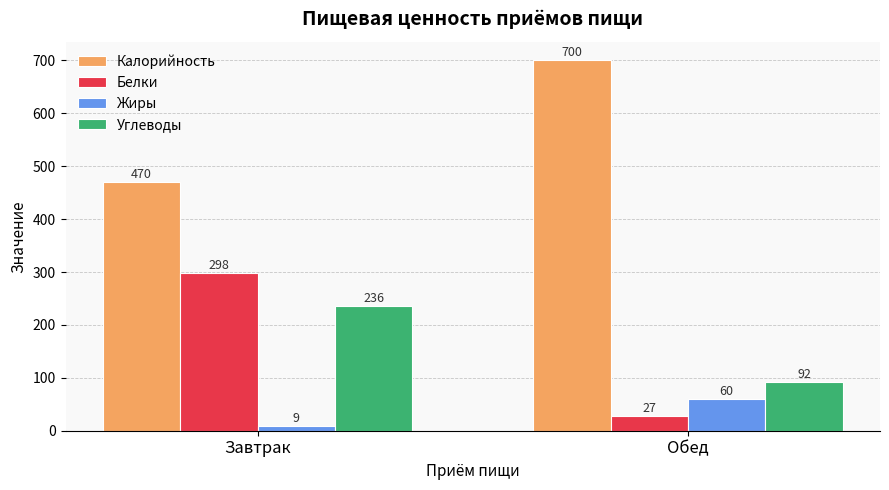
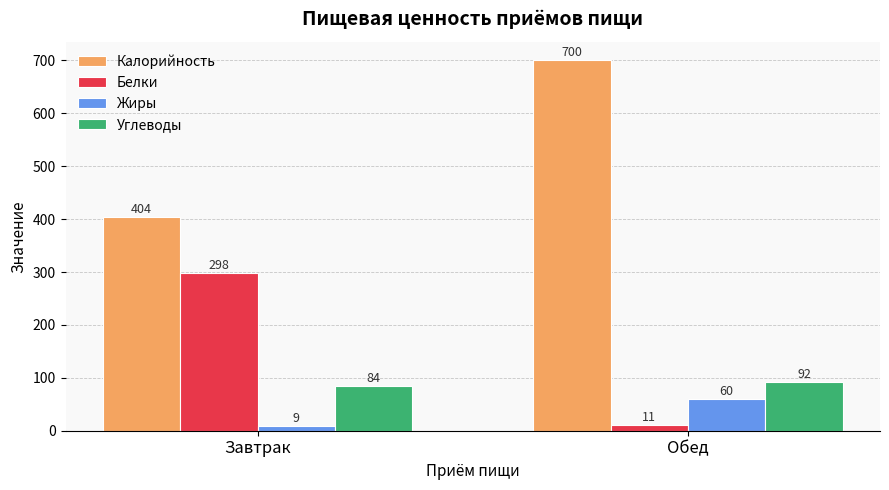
  {
    "Калорийность": {
-     "Завтрак": 470,
+     "Завтрак": 404,
      "Обед": 700
    },
    "Белки": {
      "Завтрак": 298,
-     "Обед": 27
+     "Обед": 11
    },
    "Жиры": {
      "Завтрак": 9,
      "Обед": 60
    },
    "Углеводы": {
-     "Завтрак": 236,
+     "Завтрак": 84,
      "Обед": 92
    }
  }
